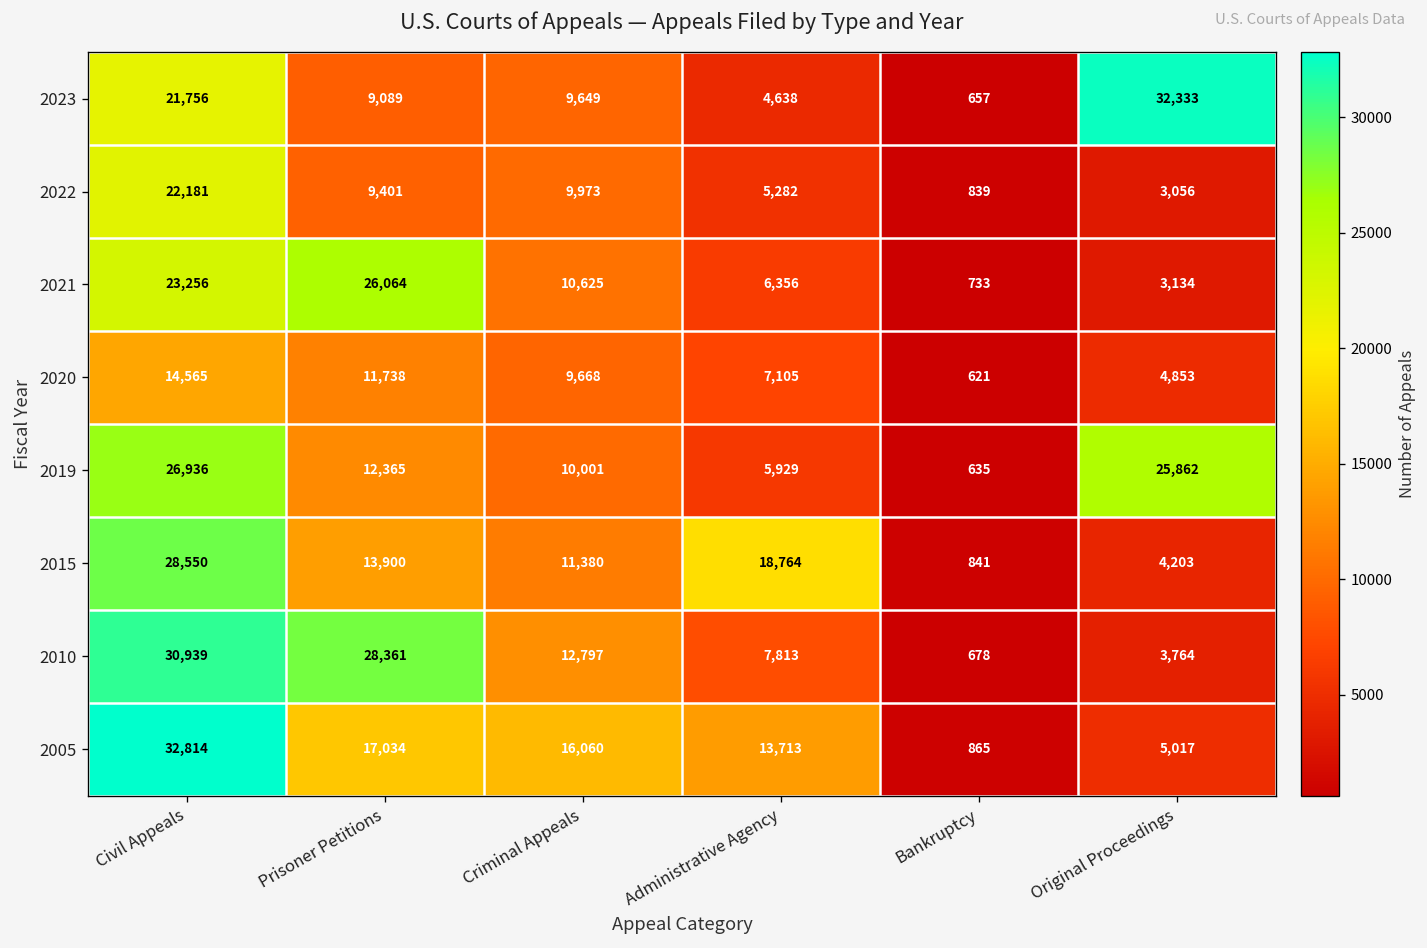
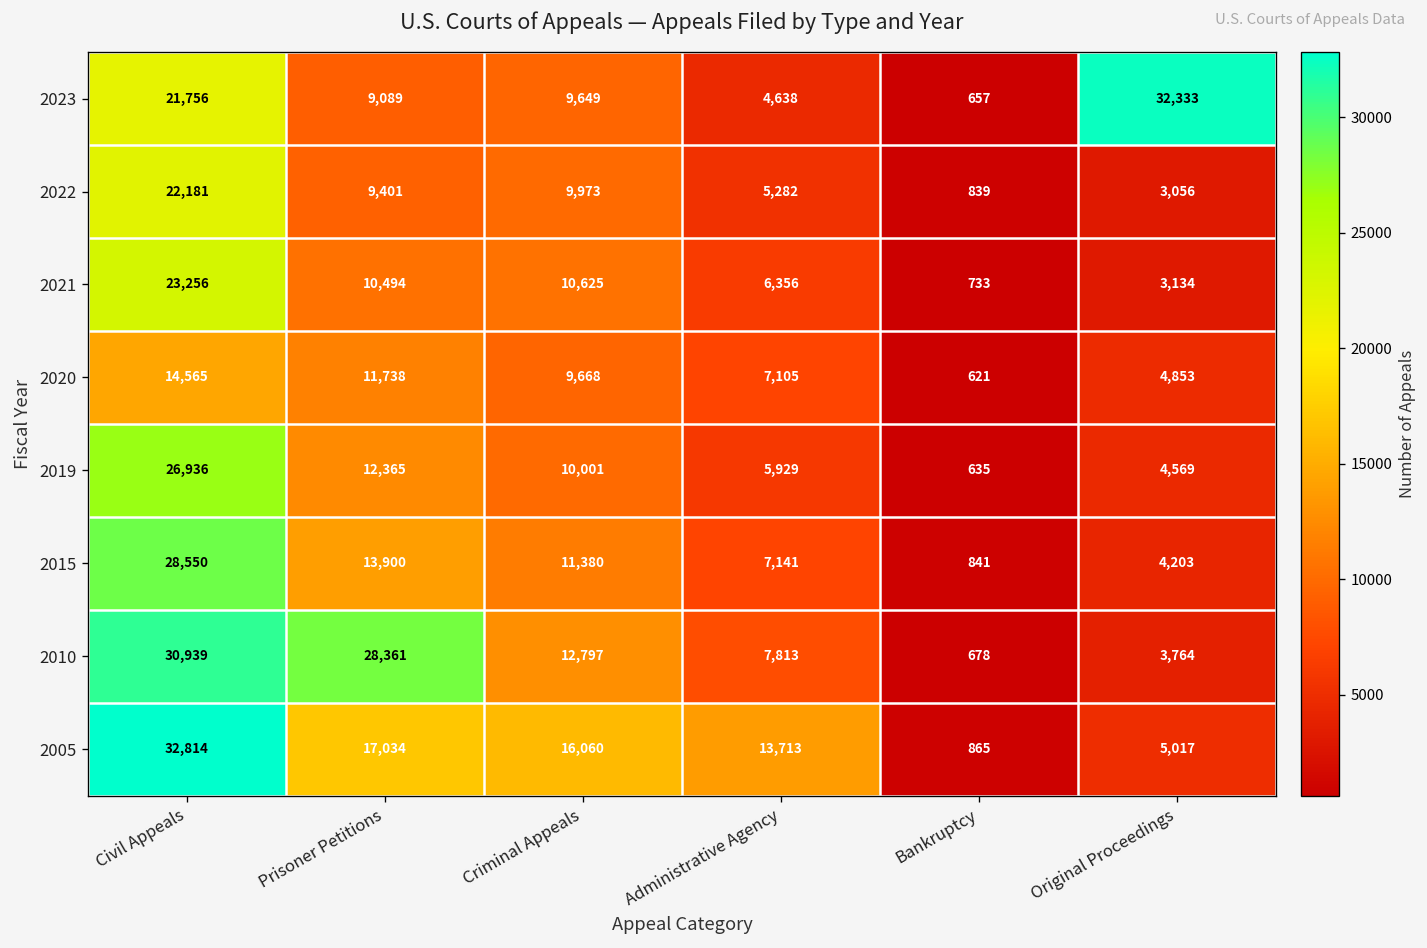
  {
    "2023": {
      "Civil Appeals": "21,756",
      "Prisoner Petitions": "9,089",
      "Criminal Appeals": "9,649",
      "Administrative Agency": "4,638",
      "Bankruptcy": "657",
      "Original Proceedings": "32,333"
    },
    "2022": {
      "Civil Appeals": "22,181",
      "Prisoner Petitions": "9,401",
      "Criminal Appeals": "9,973",
      "Administrative Agency": "5,282",
      "Bankruptcy": "839",
      "Original Proceedings": "3,056"
    },
    "2021": {
      "Civil Appeals": "23,256",
-     "Prisoner Petitions": "26,064",
+     "Prisoner Petitions": "10,494",
      "Criminal Appeals": "10,625",
      "Administrative Agency": "6,356",
      "Bankruptcy": "733",
      "Original Proceedings": "3,134"
    },
    "2020": {
      "Civil Appeals": "14,565",
      "Prisoner Petitions": "11,738",
      "Criminal Appeals": "9,668",
      "Administrative Agency": "7,105",
      "Bankruptcy": "621",
      "Original Proceedings": "4,853"
    },
    "2019": {
      "Civil Appeals": "26,936",
      "Prisoner Petitions": "12,365",
      "Criminal Appeals": "10,001",
      "Administrative Agency": "5,929",
      "Bankruptcy": "635",
-     "Original Proceedings": "25,862"
+     "Original Proceedings": "4,569"
    },
    "2015": {
      "Civil Appeals": "28,550",
      "Prisoner Petitions": "13,900",
      "Criminal Appeals": "11,380",
-     "Administrative Agency": "18,764",
+     "Administrative Agency": "7,141",
      "Bankruptcy": "841",
      "Original Proceedings": "4,203"
    },
    "2010": {
      "Civil Appeals": "30,939",
      "Prisoner Petitions": "28,361",
      "Criminal Appeals": "12,797",
      "Administrative Agency": "7,813",
      "Bankruptcy": "678",
      "Original Proceedings": "3,764"
    },
    "2005": {
      "Civil Appeals": "32,814",
      "Prisoner Petitions": "17,034",
      "Criminal Appeals": "16,060",
      "Administrative Agency": "13,713",
      "Bankruptcy": "865",
      "Original Proceedings": "5,017"
    }
  }
